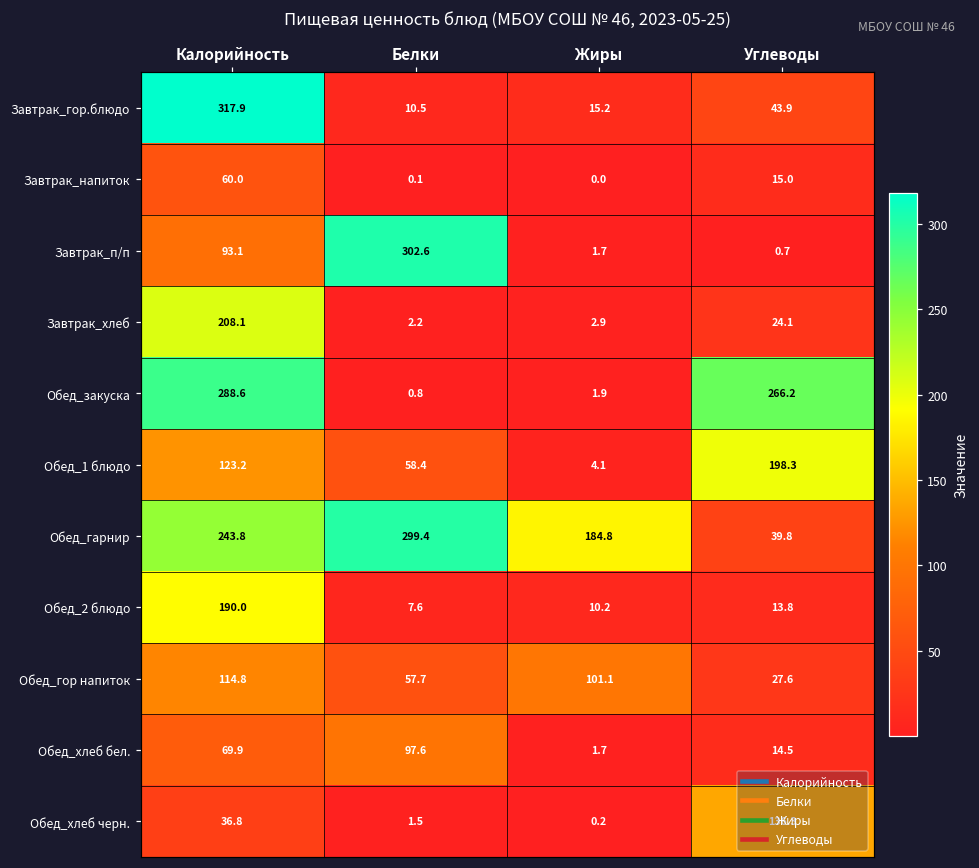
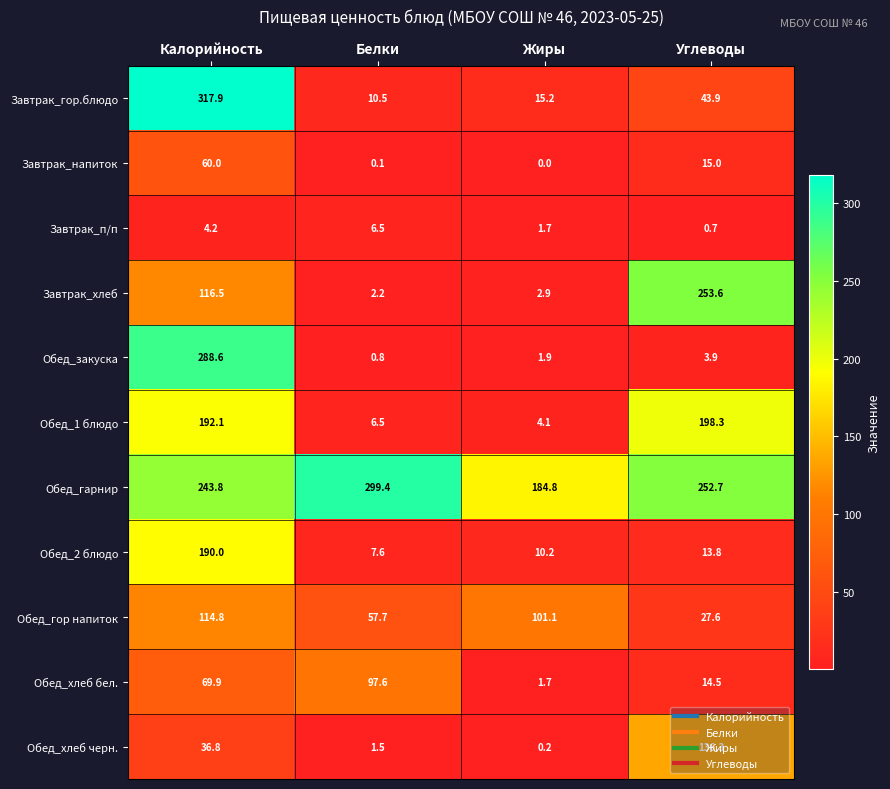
  {
    "Завтрак_гор.блюдо": {
      "Калорийность": 317.9,
      "Белки": 10.5,
      "Жиры": 15.2,
      "Углеводы": 43.9
    },
    "Завтрак_напиток": {
      "Калорийность": 60.0,
      "Белки": 0.1,
      "Жиры": 0.0,
      "Углеводы": 15.0
    },
    "Завтрак_п/п": {
-     "Калорийность": 93.1,
-     "Белки": 302.6,
+     "Калорийность": 4.2,
+     "Белки": 6.5,
      "Жиры": 1.7,
      "Углеводы": 0.7
    },
    "Завтрак_хлеб": {
-     "Калорийность": 208.1,
+     "Калорийность": 116.5,
      "Белки": 2.2,
      "Жиры": 2.9,
-     "Углеводы": 24.1
+     "Углеводы": 253.6
    },
    "Обед_закуска": {
      "Калорийность": 288.6,
      "Белки": 0.8,
      "Жиры": 1.9,
-     "Углеводы": 266.2
+     "Углеводы": 3.9
    },
    "Обед_1 блюдо": {
-     "Калорийность": 123.2,
-     "Белки": 58.4,
+     "Калорийность": 192.1,
+     "Белки": 6.5,
      "Жиры": 4.1,
      "Углеводы": 198.3
    },
    "Обед_гарнир": {
      "Калорийность": 243.8,
      "Белки": 299.4,
      "Жиры": 184.8,
-     "Углеводы": 39.8
+     "Углеводы": 252.7
    },
    "Обед_2 блюдо": {
      "Калорийность": 190.0,
      "Белки": 7.6,
      "Жиры": 10.2,
      "Углеводы": 13.8
    },
    "Обед_гор напиток": {
      "Калорийность": 114.8,
      "Белки": 57.7,
      "Жиры": 101.1,
      "Углеводы": 27.6
    },
    "Обед_хлеб бел.": {
      "Калорийность": 69.9,
      "Белки": 97.6,
      "Жиры": 1.7,
      "Углеводы": 14.5
    },
    "Обед_хлеб черн.": {
      "Калорийность": 36.8,
      "Белки": 1.5,
      "Жиры": 0.2
    }
  }
